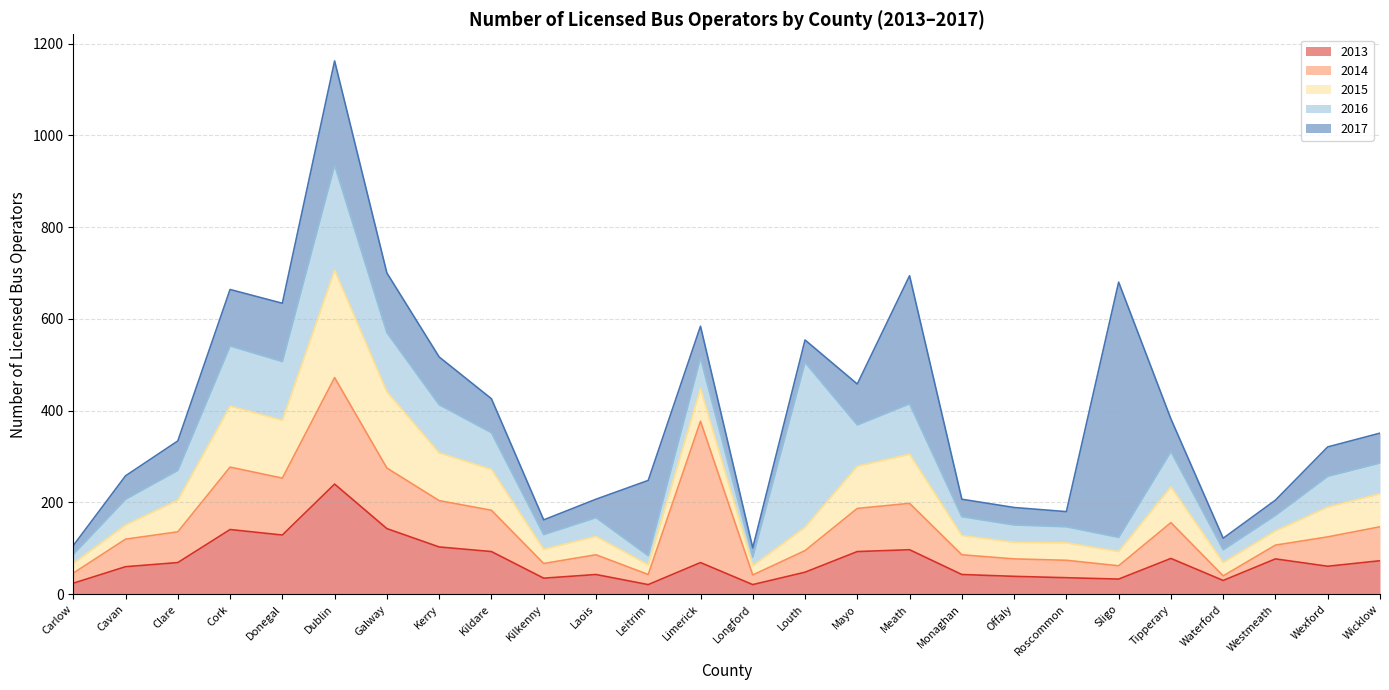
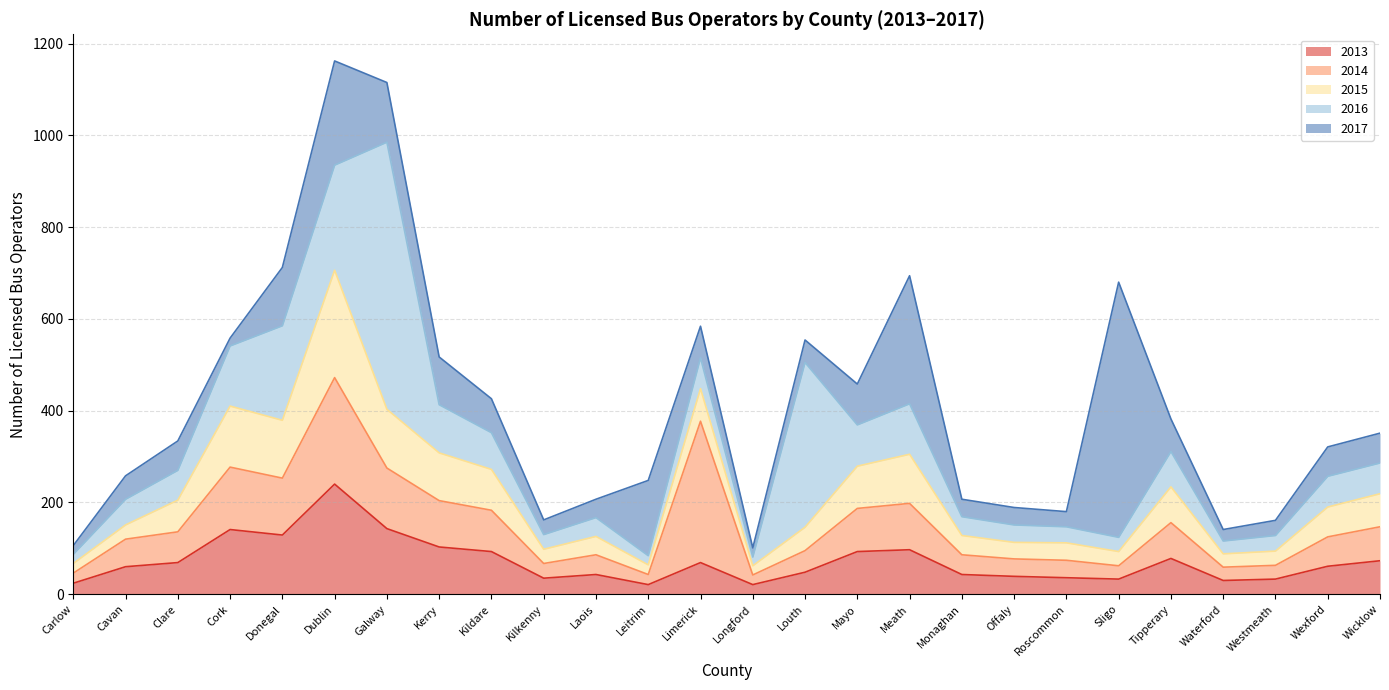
  {
    "2013": {
      "Carlow": 20,
      "Cavan": 60,
      "Clare": 70,
      "Cork": 140,
      "Donegal": 130,
      "Dublin": 240,
      "Galway": 140,
      "Kerry": 100,
      "Kildare": 90,
      "Kilkenny": 40,
      "Laois": 40,
      "Leitrim": 20,
      "Limerick": 70,
      "Longford": 20,
      "Louth": 50,
      "Mayo": 90,
      "Meath": 100,
      "Monaghan": 40,
      "Offaly": 40,
      "Roscommon": 40,
      "Sligo": 30,
      "Tipperary": 80,
      "Waterford": 30,
-     "Westmeath": 80,
+     "Westmeath": 30,
      "Wexford": 60,
      "Wicklow": 70
    },
    "2014": {
      "Carlow": 20,
      "Cavan": 60,
      "Clare": 70,
      "Cork": 140,
      "Donegal": 120,
      "Dublin": 230,
      "Galway": 130,
      "Kerry": 100,
      "Kildare": 90,
      "Kilkenny": 30,
      "Laois": 40,
      "Leitrim": 20,
      "Limerick": 310,
      "Longford": 20,
      "Louth": 50,
      "Mayo": 90,
      "Meath": 100,
      "Monaghan": 40,
      "Offaly": 40,
      "Roscommon": 40,
      "Sligo": 30,
      "Tipperary": 80,
-     "Waterford": 10,
+     "Waterford": 30,
      "Westmeath": 30,
      "Wexford": 60,
      "Wicklow": 70
    },
    "2015": {
      "Carlow": 20,
      "Cavan": 30,
      "Clare": 70,
      "Cork": 130,
      "Donegal": 130,
      "Dublin": 230,
-     "Galway": 170,
+     "Galway": 130,
      "Kerry": 100,
      "Kildare": 90,
      "Kilkenny": 30,
      "Laois": 40,
      "Leitrim": 20,
      "Limerick": 70,
      "Longford": 20,
      "Louth": 50,
      "Mayo": 90,
      "Meath": 110,
      "Monaghan": 40,
      "Offaly": 40,
      "Roscommon": 40,
      "Sligo": 30,
      "Tipperary": 80,
      "Waterford": 30,
      "Westmeath": 30,
      "Wexford": 70,
      "Wicklow": 70
    },
    "2016": {
      "Carlow": 20,
      "Cavan": 60,
      "Clare": 70,
      "Cork": 130,
-     "Donegal": 130,
+     "Donegal": 210,
      "Dublin": 230,
-     "Galway": 130,
+     "Galway": 580,
      "Kerry": 110,
      "Kildare": 80,
      "Kilkenny": 30,
      "Laois": 40,
      "Leitrim": 20,
      "Limerick": 70,
      "Longford": 20,
      "Louth": 360,
      "Mayo": 90,
      "Meath": 110,
      "Monaghan": 40,
      "Offaly": 40,
      "Roscommon": 40,
      "Sligo": 30,
      "Tipperary": 80,
      "Waterford": 30,
      "Westmeath": 30,
      "Wexford": 70,
      "Wicklow": 70
    },
    "2017": {
      "Carlow": 20,
      "Cavan": 50,
      "Clare": 60,
-     "Cork": 120,
+     "Cork": 20,
      "Donegal": 130,
      "Dublin": 230,
      "Galway": 130,
      "Kerry": 100,
      "Kildare": 70,
      "Kilkenny": 30,
      "Laois": 40,
      "Leitrim": 160,
      "Limerick": 70,
      "Longford": 20,
      "Louth": 50,
      "Mayo": 90,
      "Meath": 280,
      "Monaghan": 40,
      "Offaly": 40,
      "Roscommon": 30,
      "Sligo": 560,
      "Tipperary": 70,
      "Waterford": 30,
      "Westmeath": 30,
      "Wexford": 60,
      "Wicklow": 70
    }
  }
